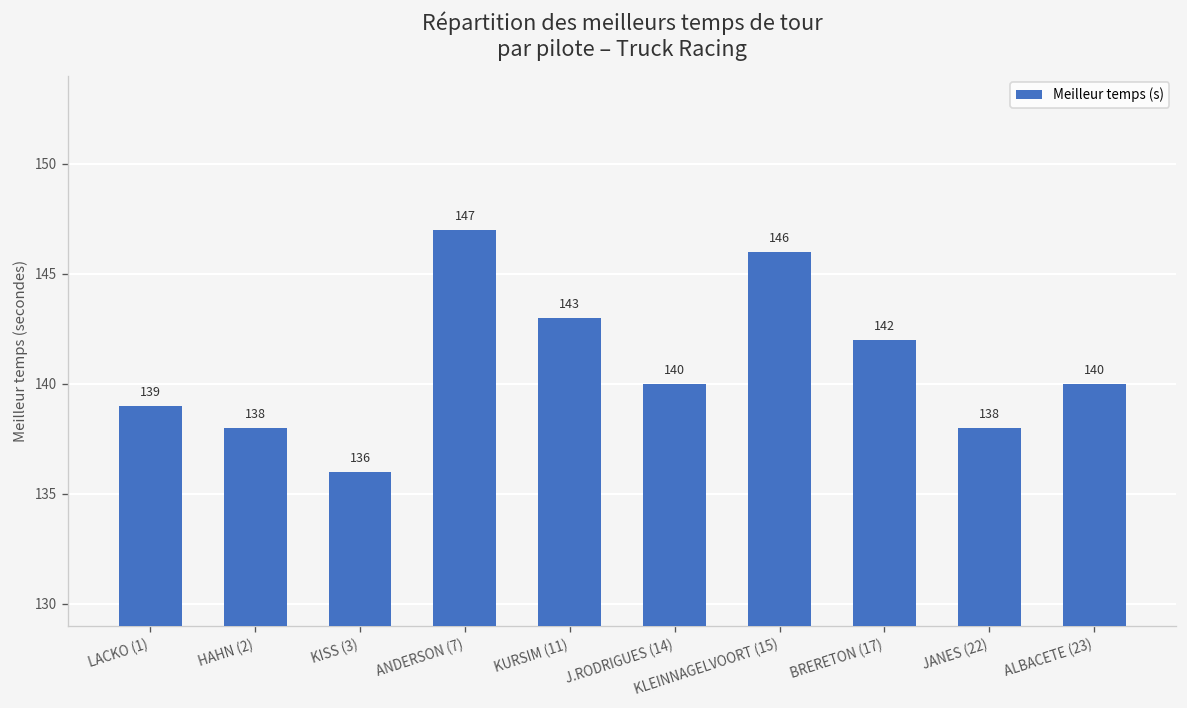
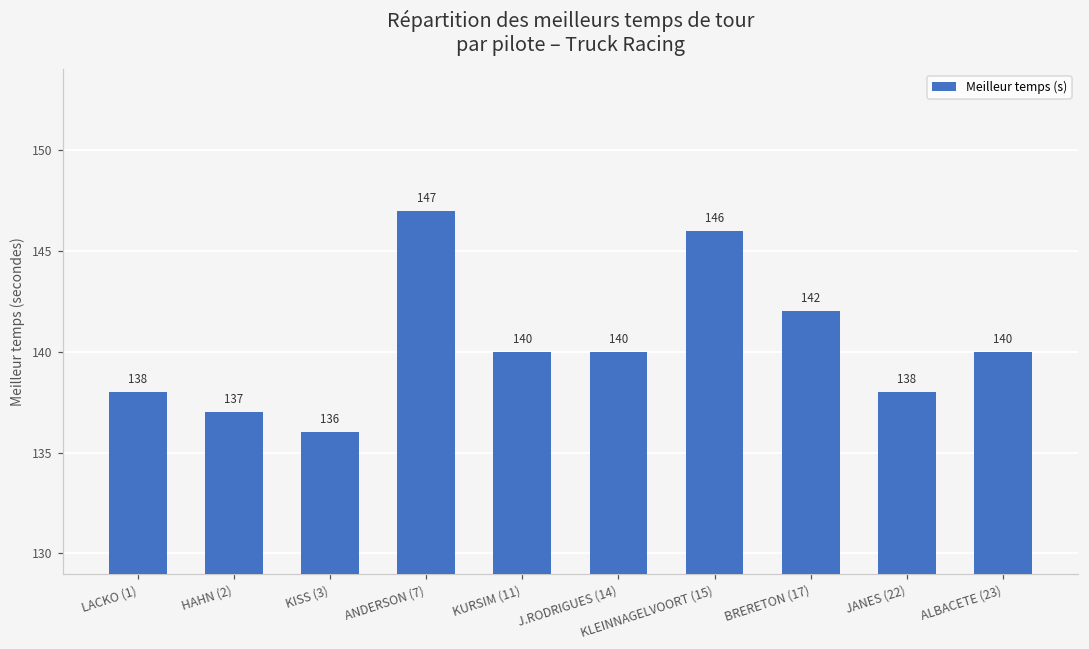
  {
-   "LACKO (1)": 139,
-   "HAHN (2)": 138,
+   "LACKO (1)": 138,
+   "HAHN (2)": 137,
    "KISS (3)": 136,
    "ANDERSON (7)": 147,
-   "KURSIM (11)": 143,
+   "KURSIM (11)": 140,
    "J.RODRIGUES (14)": 140,
    "KLEINNAGELVOORT (15)": 146,
    "BRERETON (17)": 142,
    "JANES (22)": 138,
    "ALBACETE (23)": 140
  }
